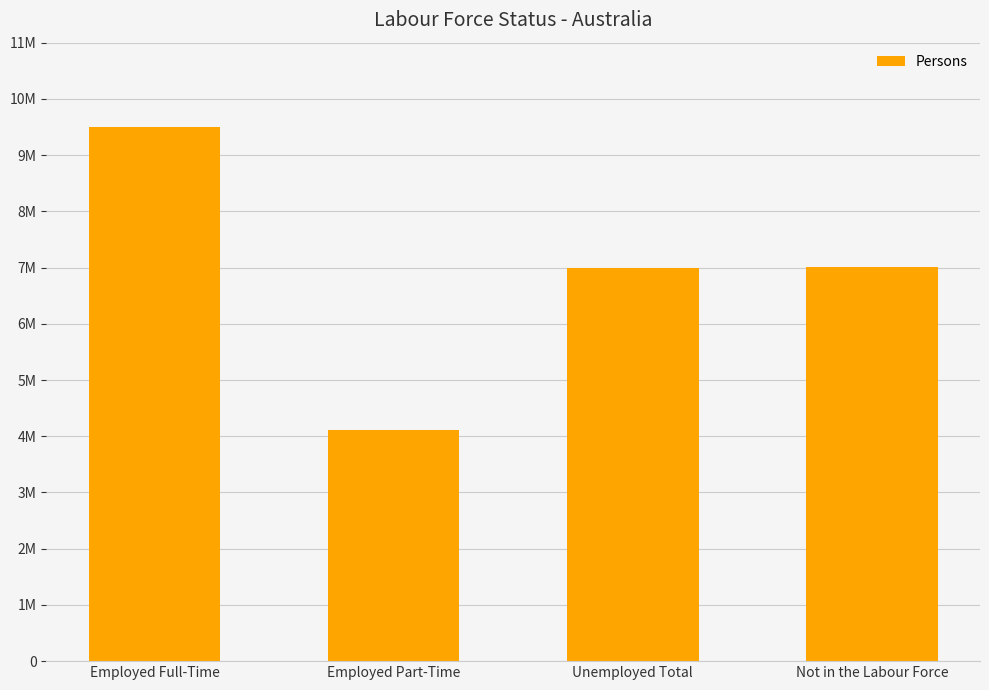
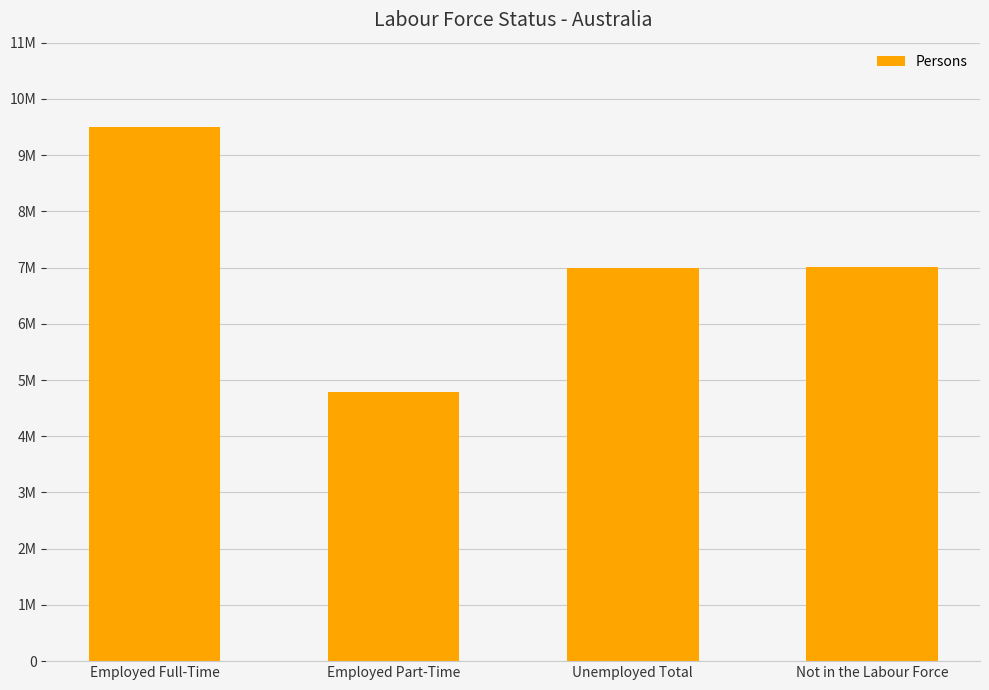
  {
    "Employed Full-Time": 9500000,
-   "Employed Part-Time": 4100000,
+   "Employed Part-Time": 4800000,
    "Unemployed Total": 7000000,
    "Not in the Labour Force": 7000000
  }
